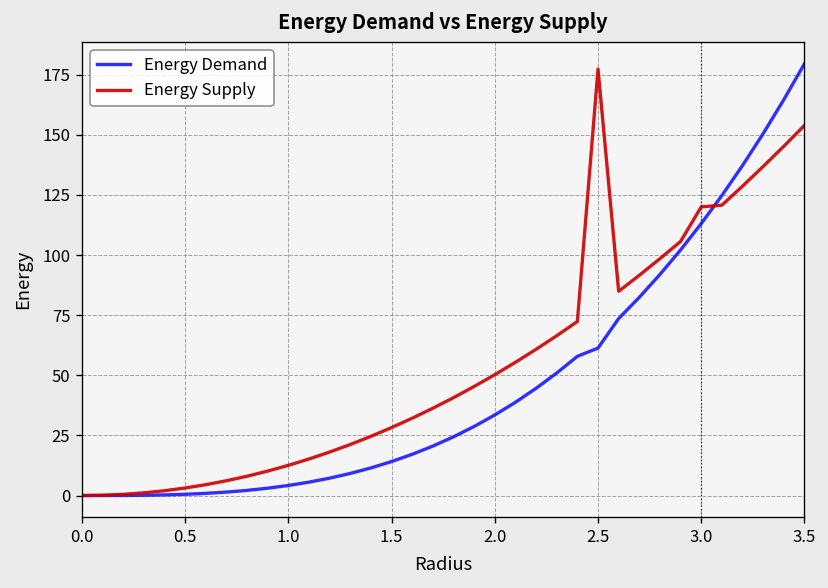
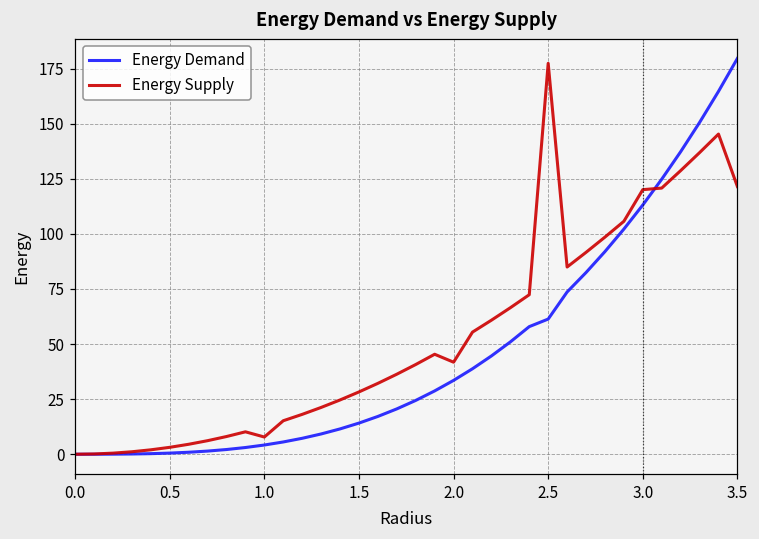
  {
    "Energy Demand": {
      "0.5": 1,
      "1.0": 4,
      "1.5": 14,
      "2.0": 34,
      "2.5": 61,
      "3.0": 113,
      "3.5": 180
    },
    "Energy Supply": {
      "0.5": 3,
-     "1.0": 13,
+     "1.0": 8,
      "1.5": 28,
-     "2.0": 50,
+     "2.0": 42,
      "2.5": 177,
      "3.0": 120,
-     "3.5": 154
+     "3.5": 121
    }
  }
